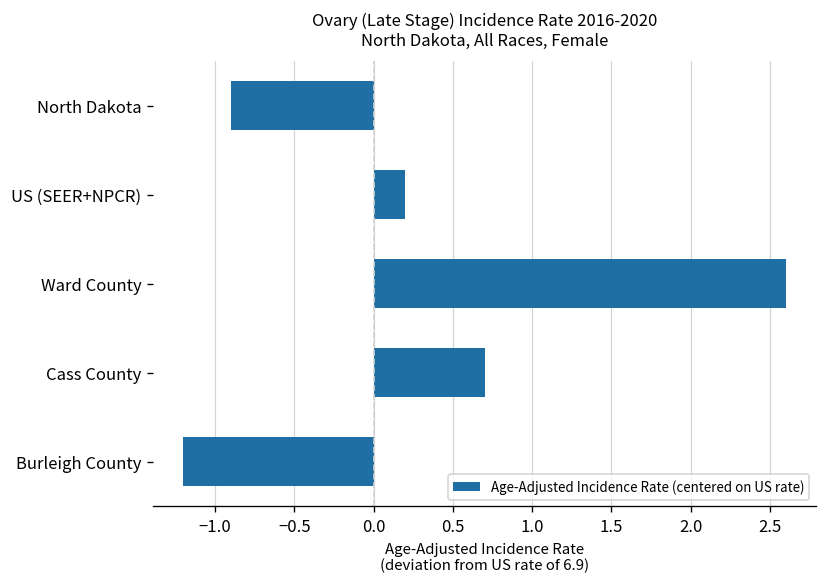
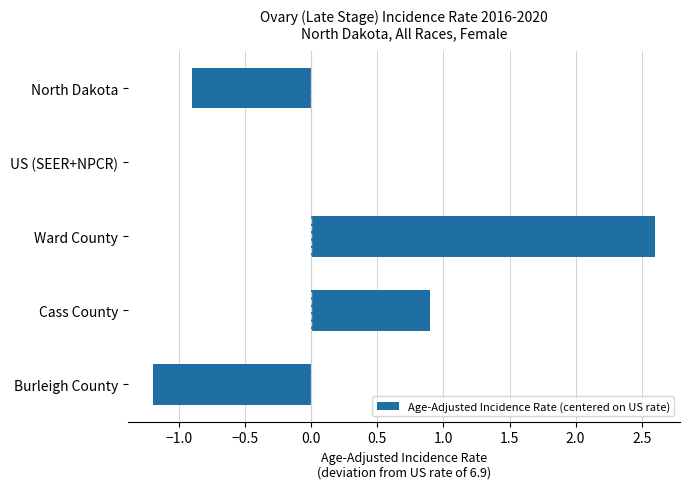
  {
    "North Dakota": -0.90,
-   "US (SEER+NPCR)": 0.20,
+   "US (SEER+NPCR)": 0.00,
    "Ward County": 2.60,
-   "Cass County": 0.70,
+   "Cass County": 0.90,
    "Burleigh County": -1.20
  }
